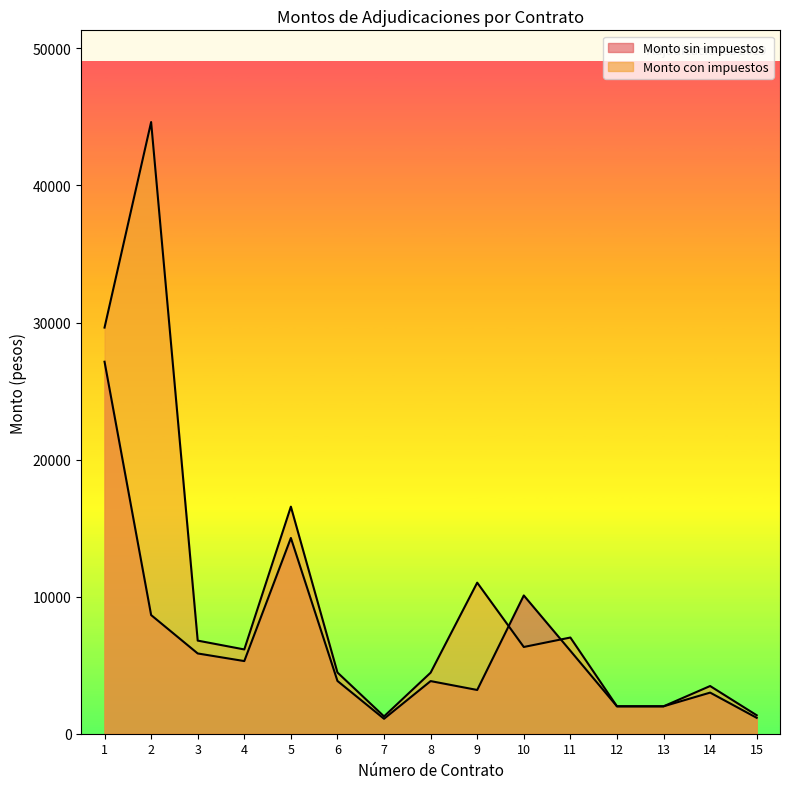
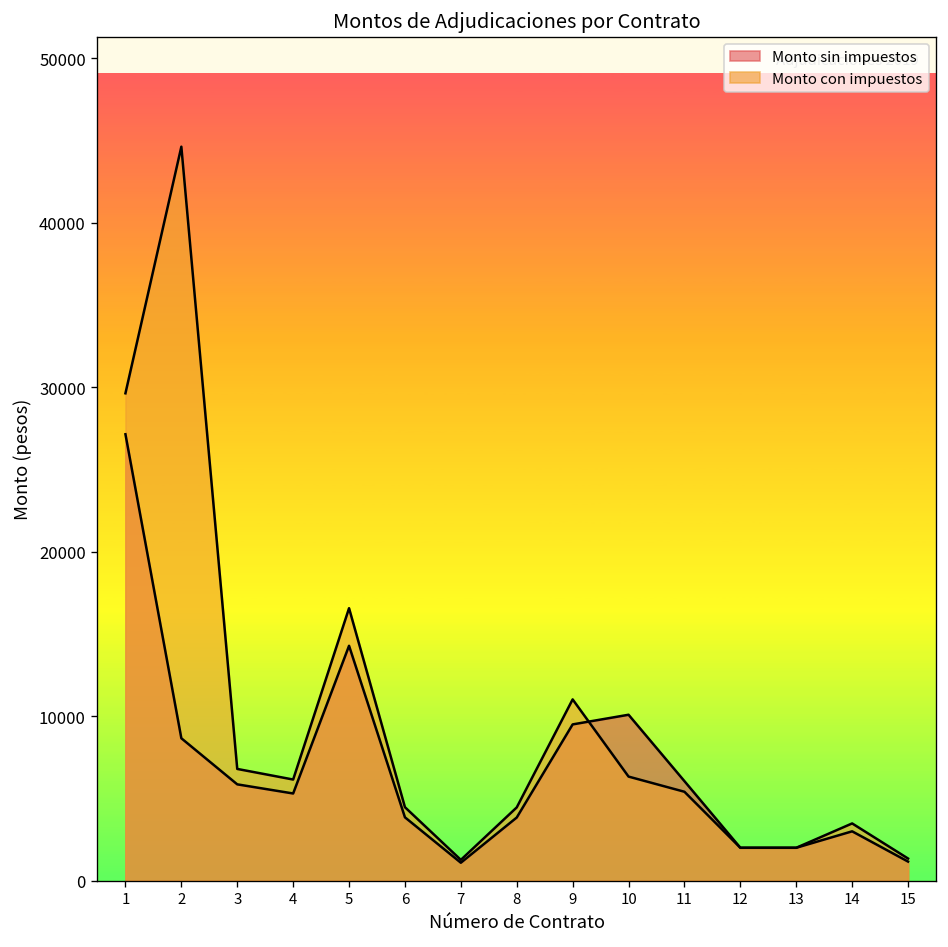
  {
    "Monto sin impuestos": {
      "1": 27100,
      "2": 8700,
      "3": 5900,
      "4": 5300,
      "5": 14300,
      "6": 3900,
      "8": 3800,
-     "9": 3200,
+     "9": 9500,
      "10": 10100,
      "11": 6100,
      "14": 3000
    },
    "Monto con impuestos": {
      "1": 29600,
      "2": 44600,
      "3": 6800,
      "4": 6100,
      "5": 16600,
      "6": 4500,
      "8": 4500,
      "9": 11000,
      "10": 6300,
-     "11": 7000,
+     "11": 5400,
      "14": 3500
    }
  }
